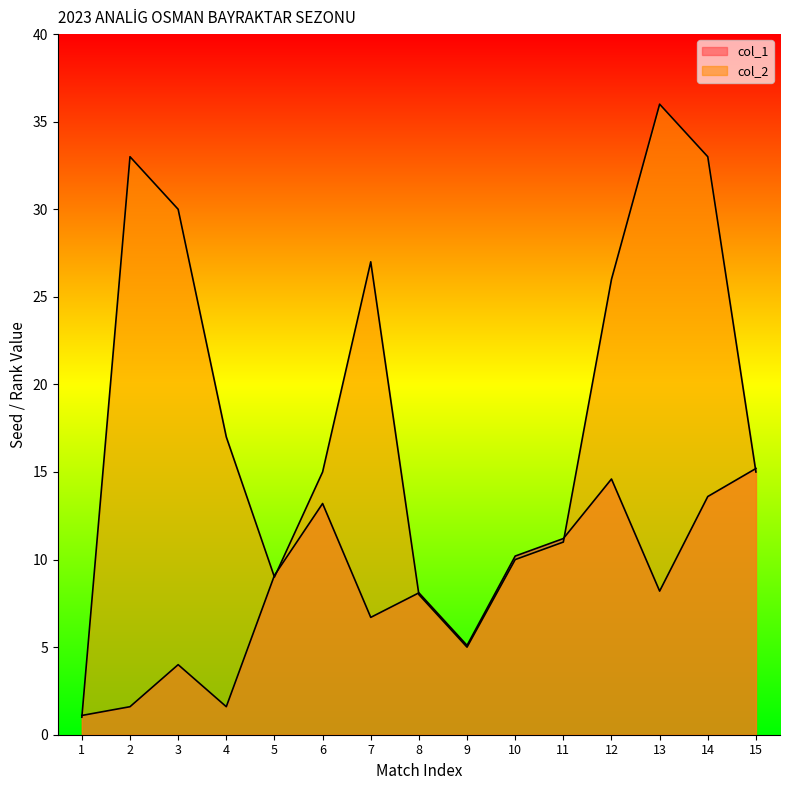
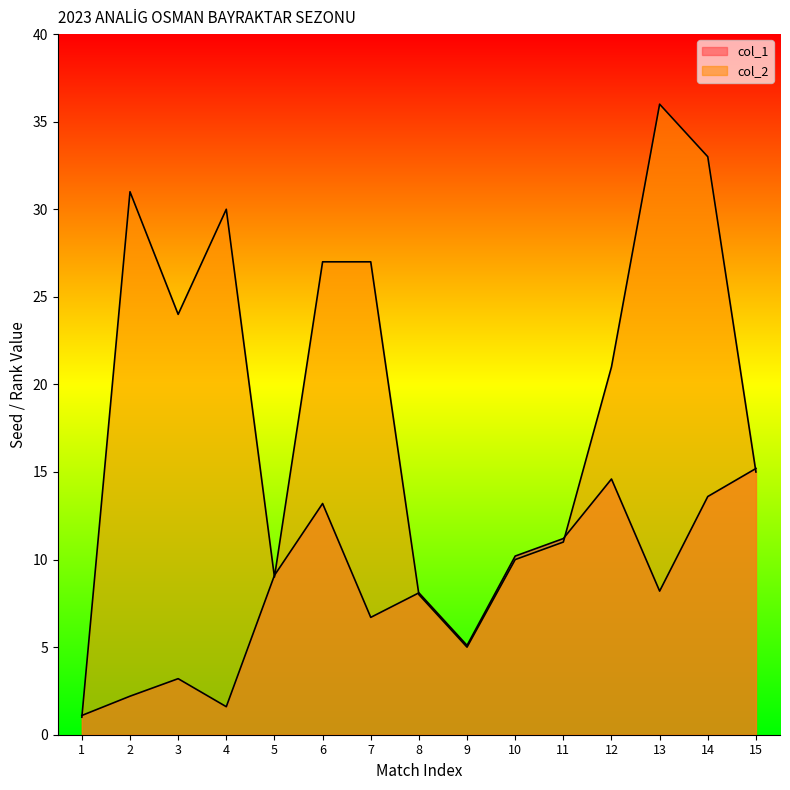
  {
    "col_1": {
-     "2": 1.6,
-     "3": 4.0,
+     "2": 2.2,
+     "3": 3.2,
      "4": 1.6,
      "6": 13.2,
      "7": 6.7,
      "10": 10.2,
      "11": 11.2,
      "12": 14.6,
      "13": 8.2,
      "14": 13.6,
      "15": 15.2
    },
    "col_2": {
-     "2": 33,
-     "3": 30,
-     "4": 17,
-     "6": 15,
+     "2": 31,
+     "3": 24,
+     "4": 30,
+     "6": 27,
      "7": 27,
      "10": 10,
      "11": 11,
-     "12": 26,
+     "12": 21,
      "13": 36,
      "14": 33,
      "15": 15
    }
  }
